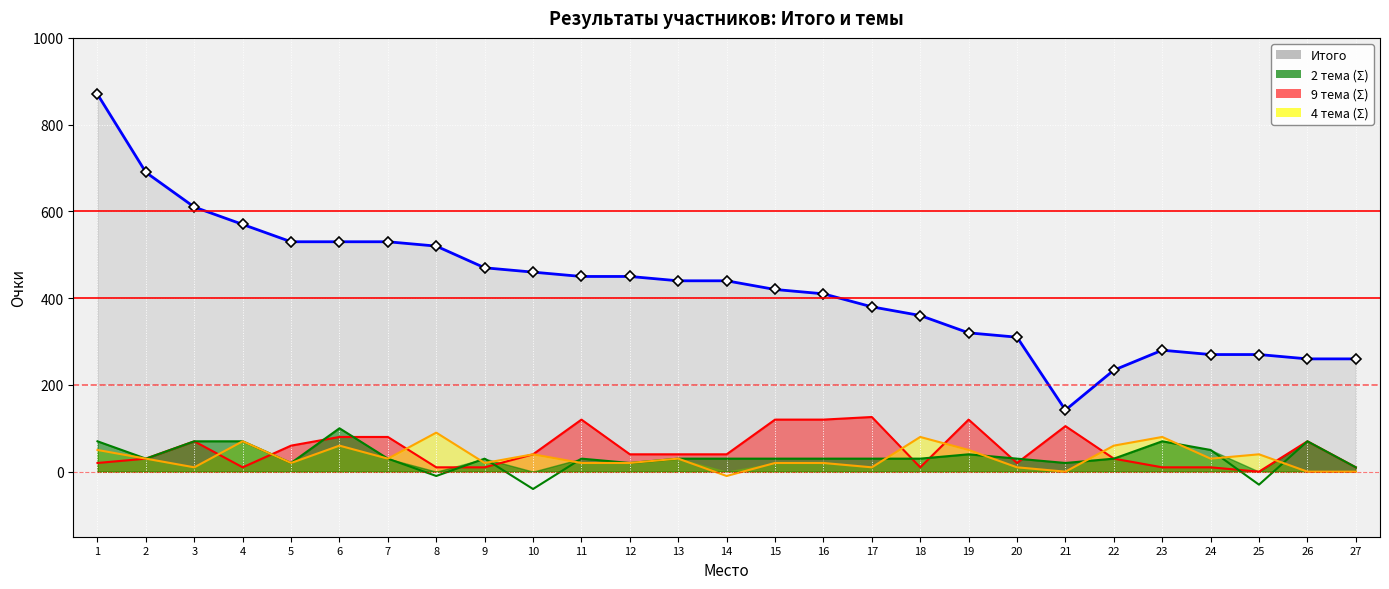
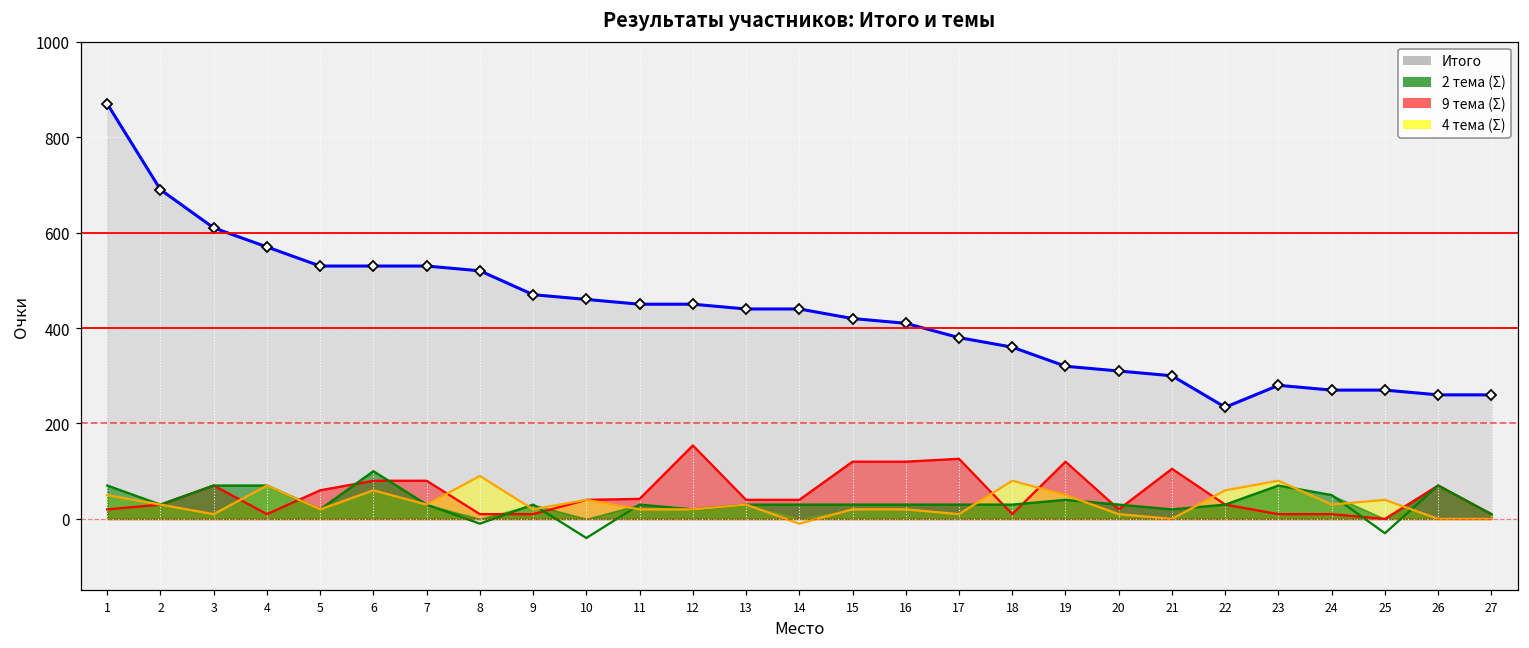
  {
    "Итого": {
      "1": 870,
      "2": 690,
      "3": 610,
      "4": 570,
      "5": 530,
      "6": 530,
      "7": 530,
      "8": 520,
      "9": 470,
      "10": 460,
      "11": 450,
      "12": 450,
      "13": 440,
      "14": 440,
      "15": 420,
      "16": 410,
      "17": 380,
      "18": 360,
      "19": 320,
      "20": 310,
-     "21": 140,
+     "21": 300,
      "22": 230,
      "23": 280,
      "24": 270,
      "25": 270,
      "26": 260,
      "27": 260
    },
    "9 тема (Σ)": {
      "1": 20,
      "4": 10,
      "5": 60,
      "6": 80,
      "7": 80,
      "8": 10,
      "9": 10,
-     "11": 120,
-     "12": 40,
+     "11": 40,
+     "12": 150,
      "13": 40,
      "14": 40,
      "15": 120,
      "16": 120,
      "17": 130,
      "18": 10,
      "19": 120,
      "20": 20,
      "21": 110,
      "23": 10,
      "24": 10
    },
    "4 тема (Σ)": {
      "14": 0
    }
  }
